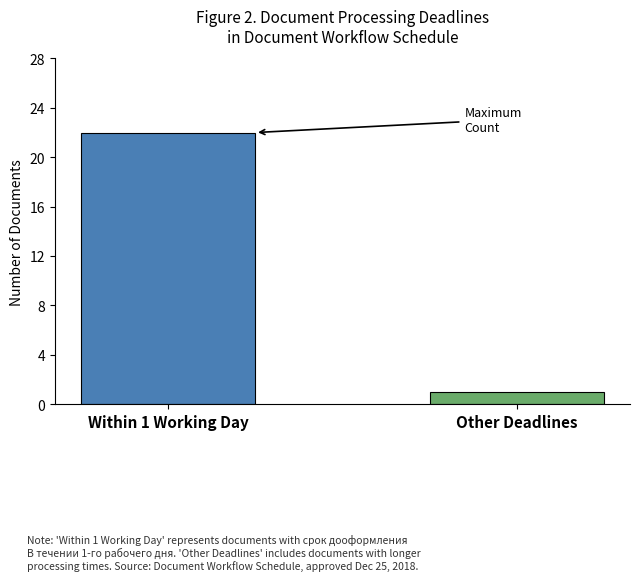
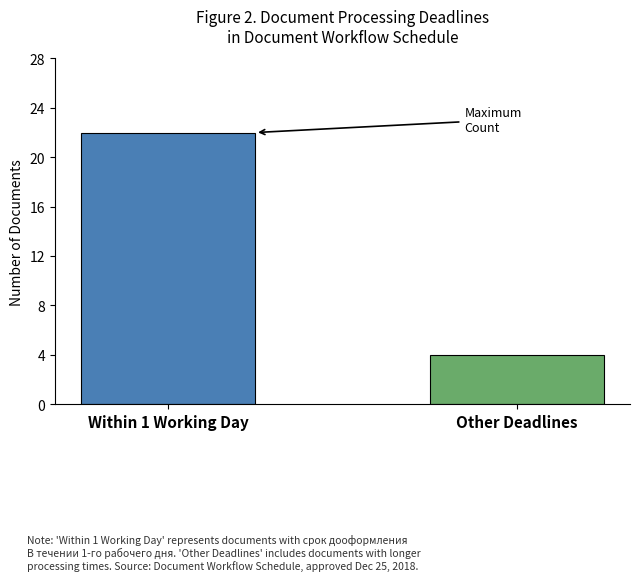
  {
    "Within 1 Working Day": 22,
-   "Other Deadlines": 1
+   "Other Deadlines": 4
  }
